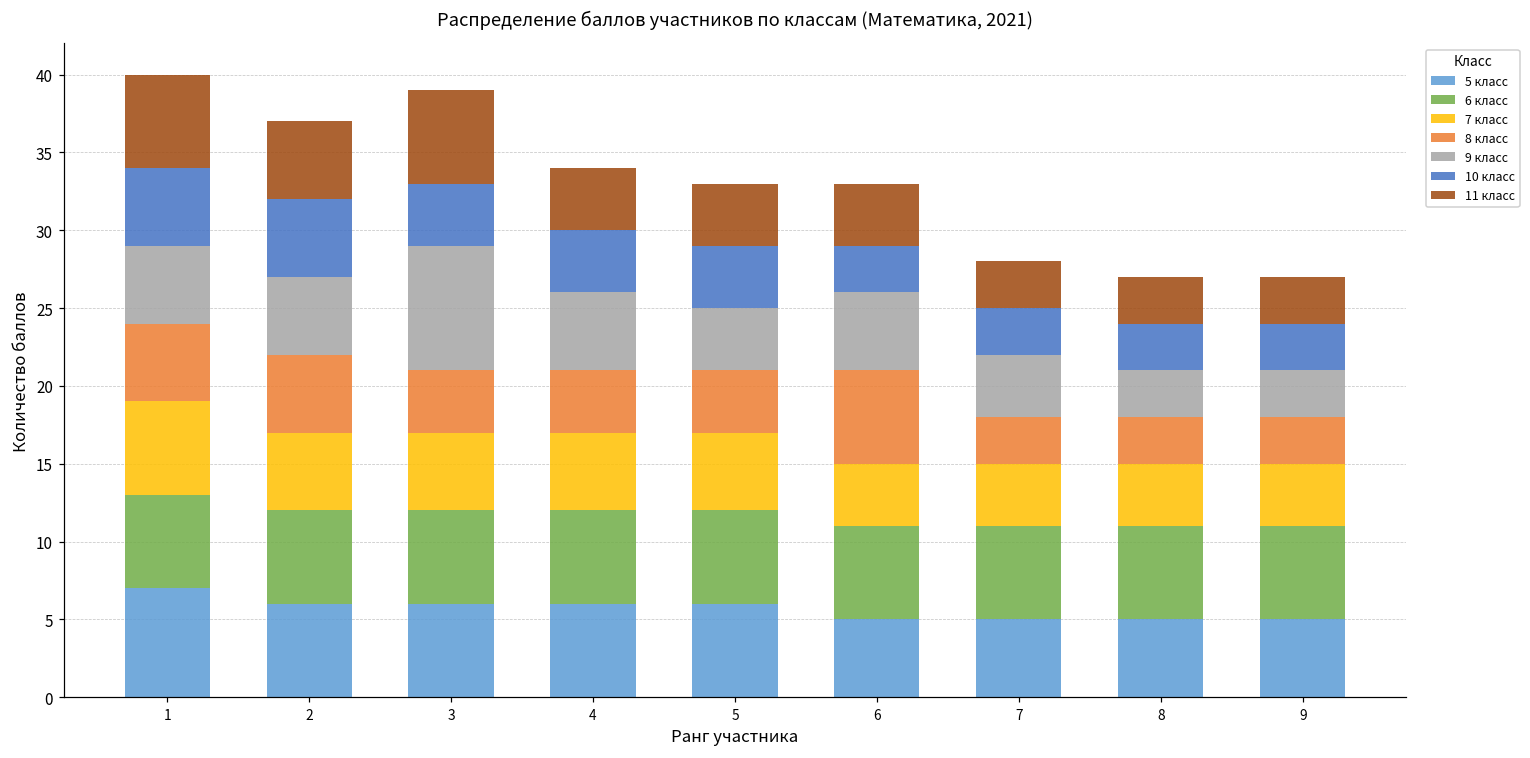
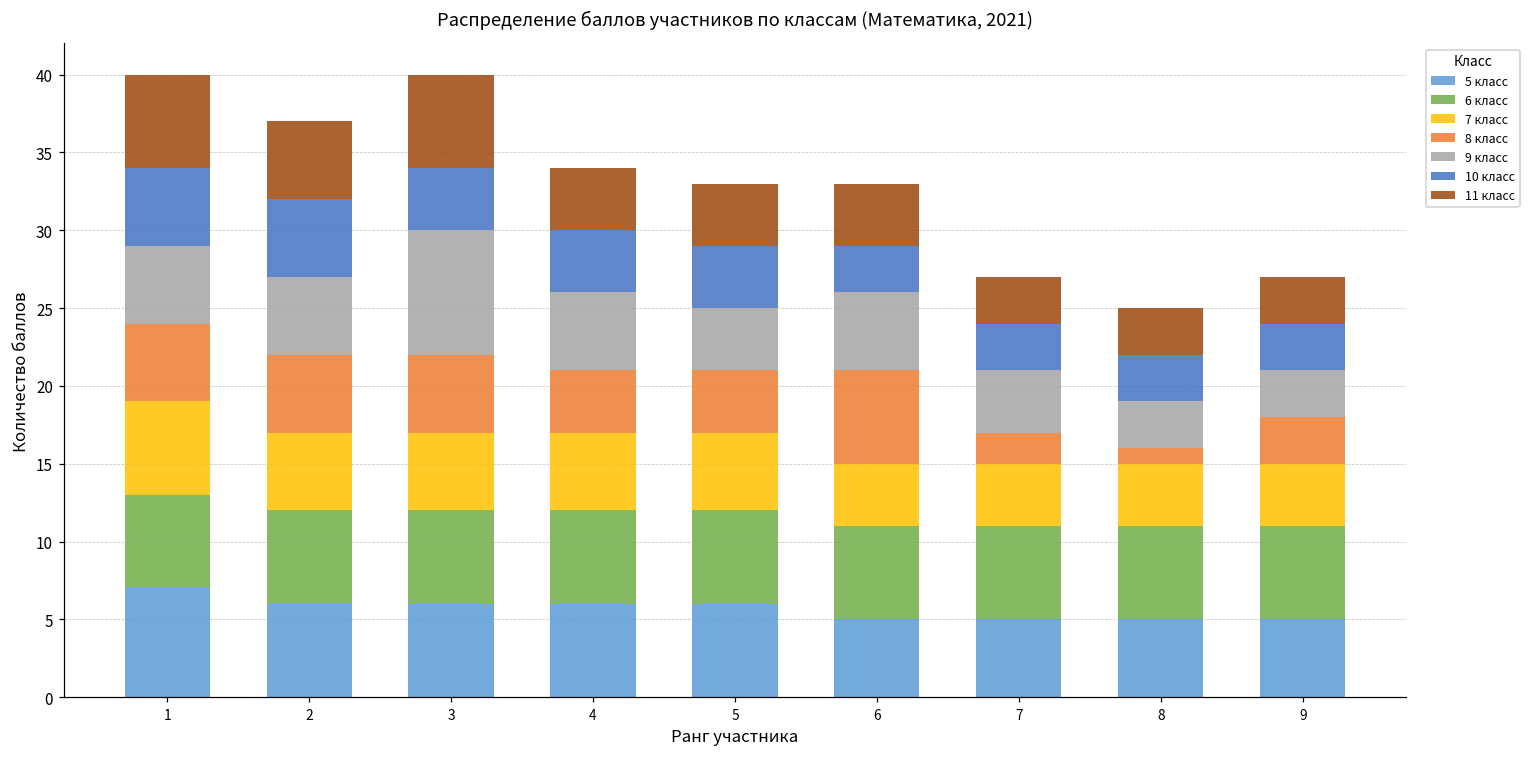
  {
    "6 класс": {
      "1": 6,
      "2": 6,
      "3": 6,
      "4": 6,
      "5": 6,
      "6": 6,
      "7": 6,
      "8": 6,
      "9": 6
    },
    "7 класс": {
      "1": 6,
      "2": 5,
      "3": 5,
      "4": 5,
      "5": 5,
      "6": 4,
      "7": 4,
      "8": 4,
      "9": 4
    },
    "8 класс": {
      "1": 5,
      "2": 5,
-     "3": 4,
+     "3": 5,
      "4": 4,
      "5": 4,
      "6": 6,
-     "7": 3,
-     "8": 3,
+     "7": 2,
+     "8": 1,
      "9": 3
    },
    "9 класс": {
      "1": 5,
      "2": 5,
      "3": 8,
      "4": 5,
      "5": 4,
      "6": 5,
      "7": 4,
      "8": 3,
      "9": 3
    },
    "11 класс": {
      "1": 6,
      "2": 5,
      "3": 6,
      "4": 4,
      "5": 4,
      "6": 4,
      "7": 3,
      "8": 3,
      "9": 3
    }
  }
